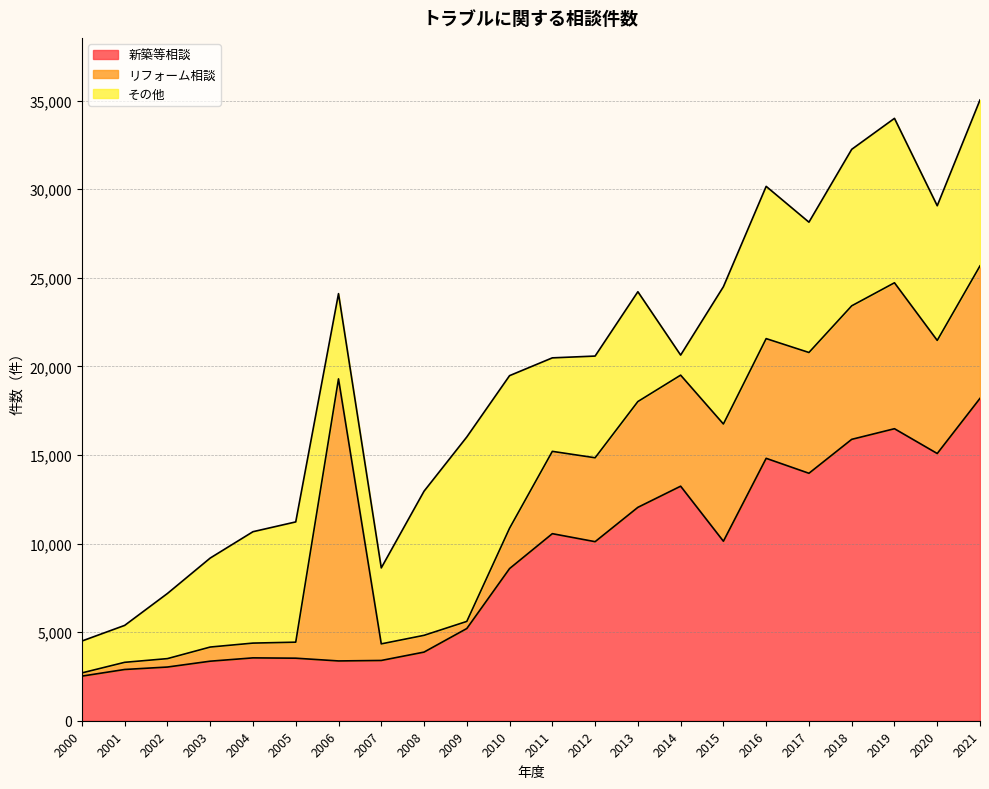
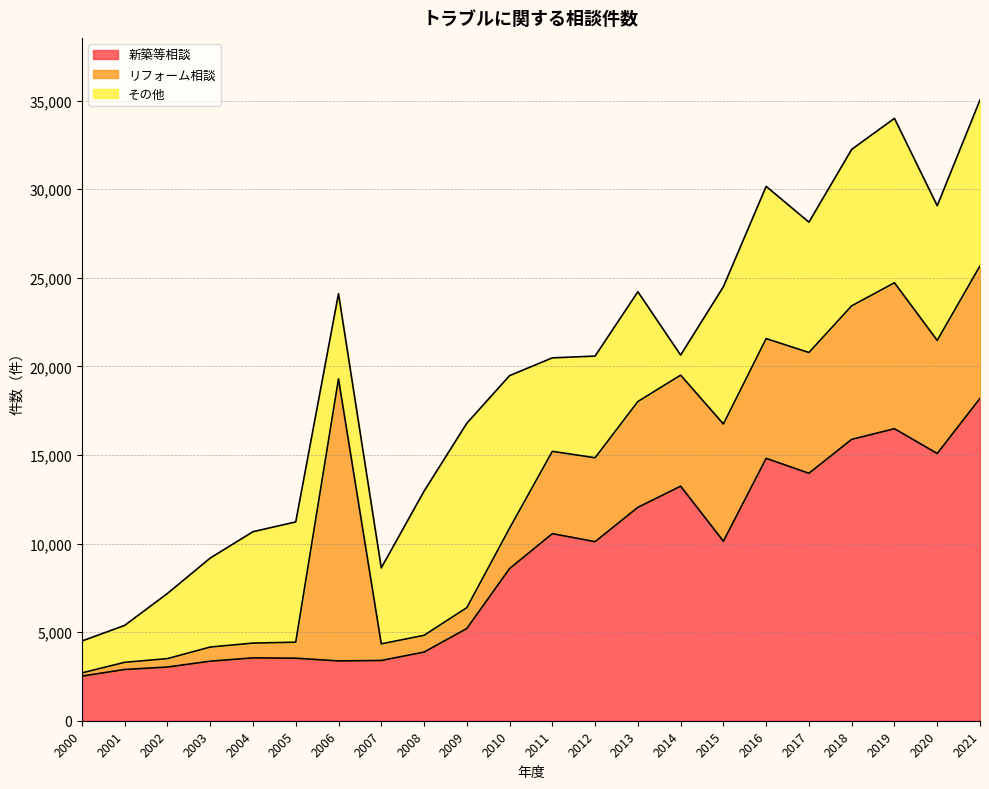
  {
    "新築等相談": {
      "2000": "2,500",
      "2001": "2,900",
      "2002": "3,000",
      "2003": "3,400",
      "2004": "3,500",
      "2005": "3,500",
      "2006": "3,400",
      "2007": "3,400",
      "2008": "3,900",
      "2009": "5,200",
      "2010": "8,600",
      "2011": "10,600",
      "2012": "10,100",
      "2013": "12,000",
      "2014": "13,200",
      "2015": "10,100",
      "2016": "14,800",
      "2017": "14,000",
      "2018": "15,900",
      "2019": "16,500",
      "2020": "15,100",
      "2021": "18,200"
    },
    "リフォーム相談": {
      "2000": "200",
      "2001": "400",
      "2002": "500",
      "2003": "800",
      "2004": "800",
      "2005": "900",
      "2006": "15,900",
      "2007": "900",
      "2008": "900",
-     "2009": "400",
+     "2009": "1,200",
      "2010": "2,300",
      "2011": "4,600",
      "2012": "4,700",
      "2013": "6,000",
      "2014": "6,300",
      "2015": "6,600",
      "2016": "6,800",
      "2017": "6,800",
      "2018": "7,500",
      "2019": "8,200",
      "2020": "6,400",
      "2021": "7,500"
    },
    "その他": {
      "2000": "1,800",
      "2001": "2,100",
      "2002": "3,700",
      "2003": "5,000",
      "2004": "6,300",
      "2005": "6,800",
      "2006": "4,800",
      "2007": "4,300",
      "2008": "8,100",
      "2009": "10,400",
      "2010": "8,600",
      "2011": "5,300",
      "2012": "5,700",
      "2013": "6,200",
      "2014": "1,100",
      "2015": "7,800",
      "2016": "8,600",
      "2017": "7,400",
      "2018": "8,800",
      "2019": "9,300",
      "2020": "7,600",
      "2021": "9,400"
    }
  }
